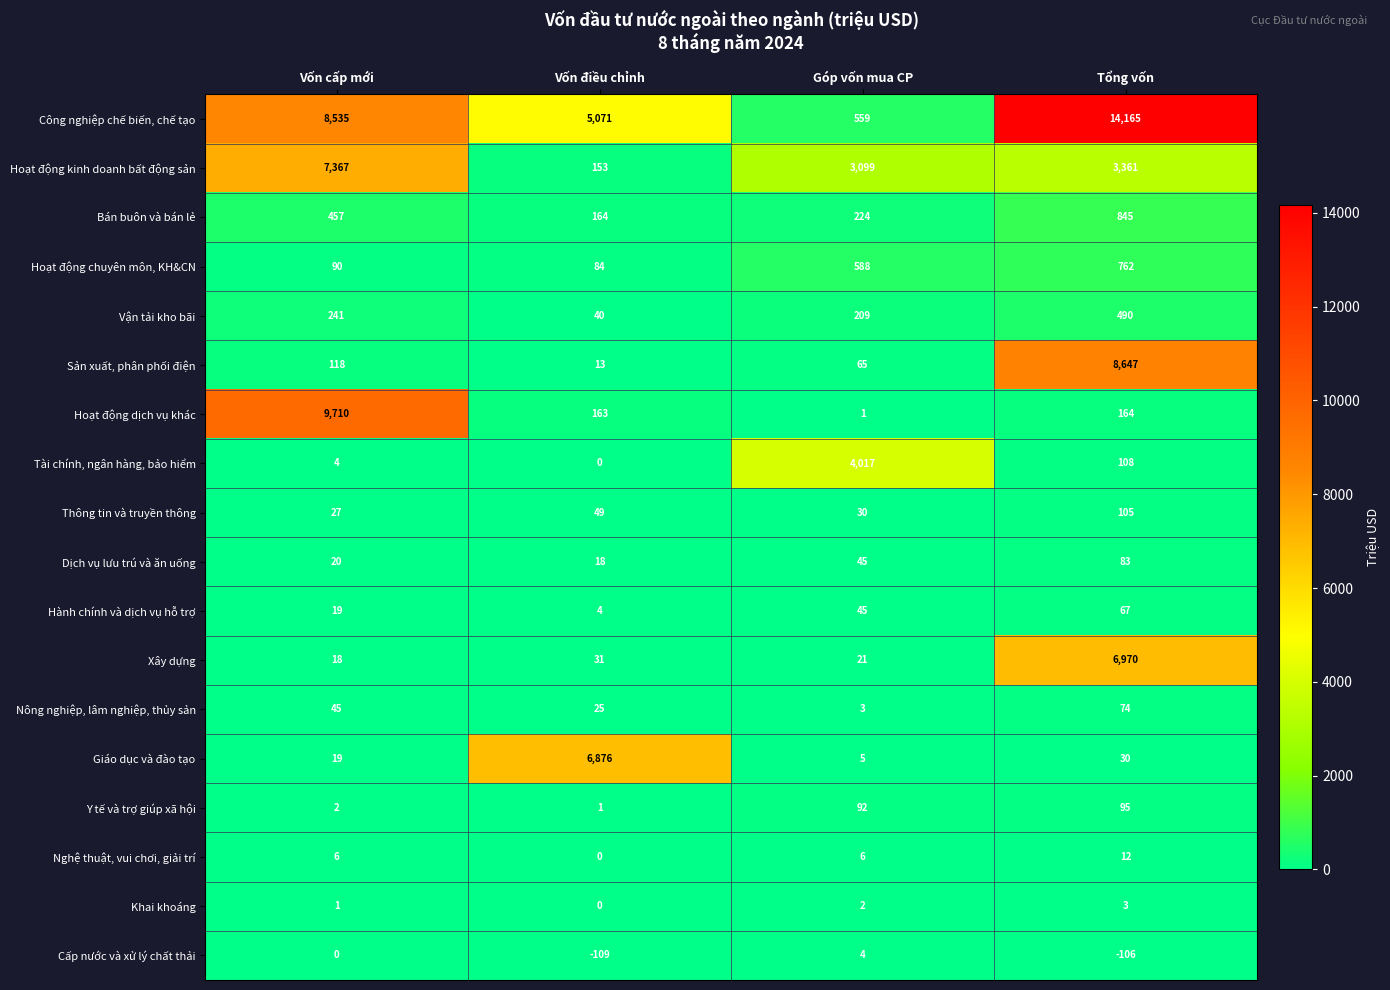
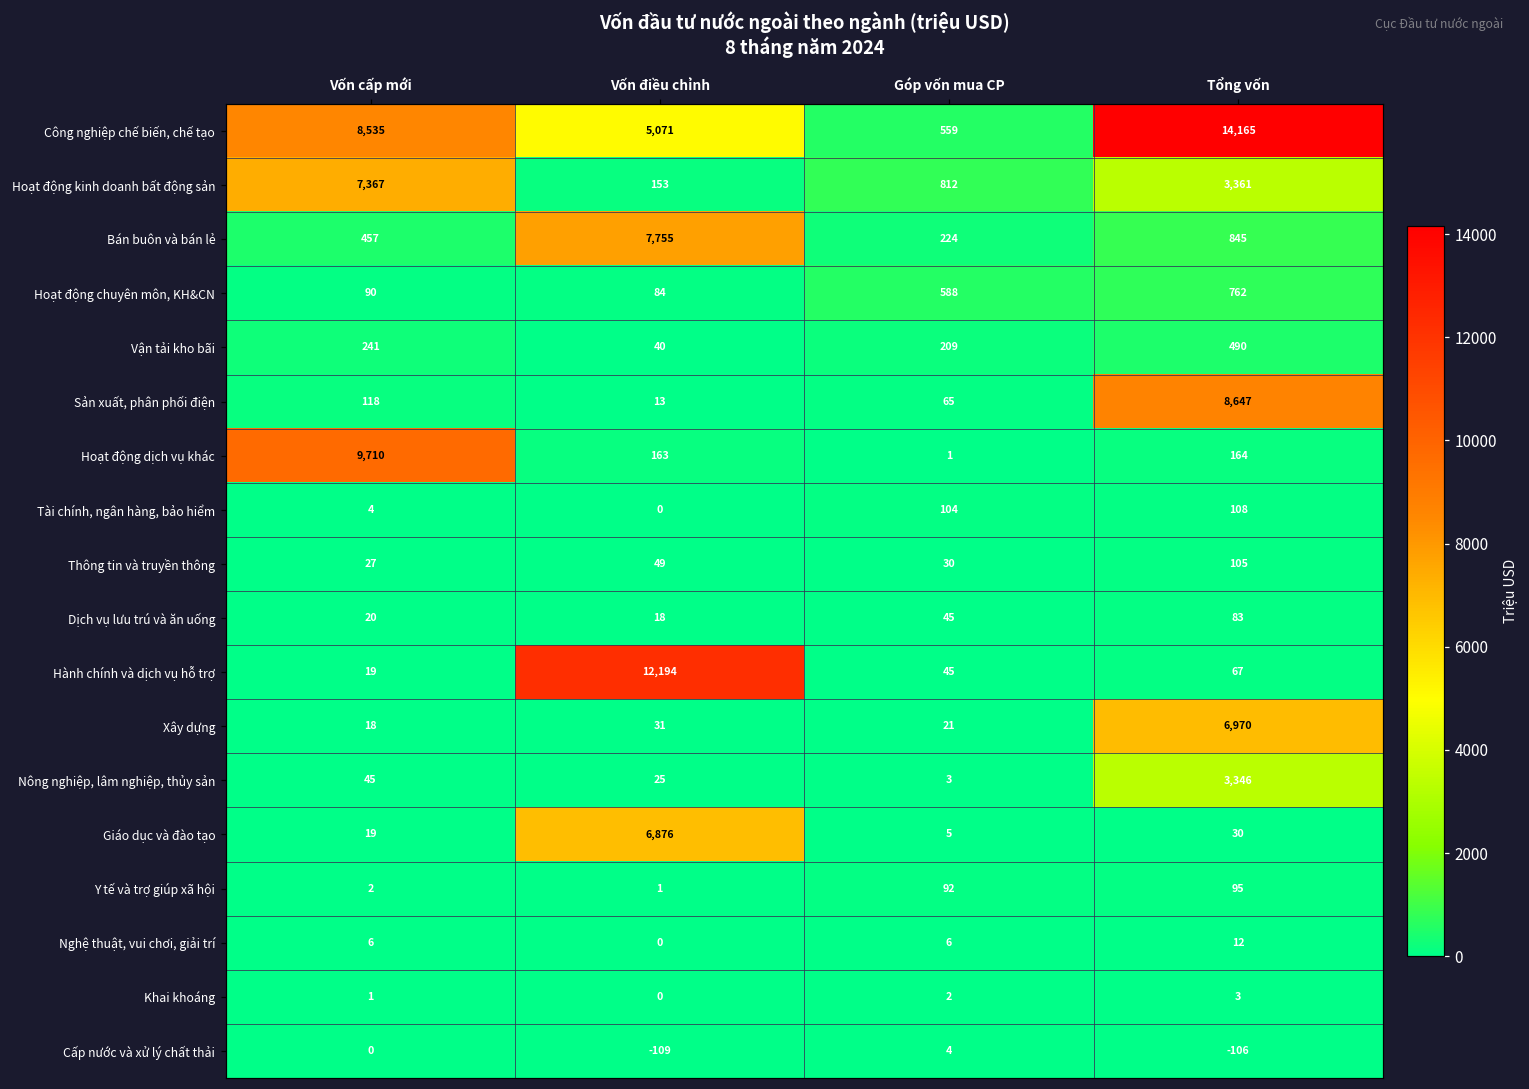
  {
    "Công nghiệp chế biến, chế tạo": {
      "Vốn cấp mới": "8,535",
      "Vốn điều chỉnh": "5,071",
      "Góp vốn mua CP": "559",
      "Tổng vốn": "14,165"
    },
    "Hoạt động kinh doanh bất động sản": {
      "Vốn cấp mới": "7,367",
      "Vốn điều chỉnh": "153",
-     "Góp vốn mua CP": "3,099",
+     "Góp vốn mua CP": "812",
      "Tổng vốn": "3,361"
    },
    "Bán buôn và bán lẻ": {
      "Vốn cấp mới": "457",
-     "Vốn điều chỉnh": "164",
+     "Vốn điều chỉnh": "7,755",
      "Góp vốn mua CP": "224",
      "Tổng vốn": "845"
    },
    "Hoạt động chuyên môn, KH&CN": {
      "Vốn cấp mới": "90",
      "Vốn điều chỉnh": "84",
      "Góp vốn mua CP": "588",
      "Tổng vốn": "762"
    },
    "Vận tải kho bãi": {
      "Vốn cấp mới": "241",
      "Vốn điều chỉnh": "40",
      "Góp vốn mua CP": "209",
      "Tổng vốn": "490"
    },
    "Sản xuất, phân phối điện": {
      "Vốn cấp mới": "118",
      "Vốn điều chỉnh": "13",
      "Góp vốn mua CP": "65",
      "Tổng vốn": "8,647"
    },
    "Hoạt động dịch vụ khác": {
      "Vốn cấp mới": "9,710",
      "Vốn điều chỉnh": "163",
      "Góp vốn mua CP": "1",
      "Tổng vốn": "164"
    },
    "Tài chính, ngân hàng, bảo hiểm": {
      "Vốn cấp mới": "4",
      "Vốn điều chỉnh": "0",
-     "Góp vốn mua CP": "4,017",
+     "Góp vốn mua CP": "104",
      "Tổng vốn": "108"
    },
    "Thông tin và truyền thông": {
      "Vốn cấp mới": "27",
      "Vốn điều chỉnh": "49",
      "Góp vốn mua CP": "30",
      "Tổng vốn": "105"
    },
    "Dịch vụ lưu trú và ăn uống": {
      "Vốn cấp mới": "20",
      "Vốn điều chỉnh": "18",
      "Góp vốn mua CP": "45",
      "Tổng vốn": "83"
    },
    "Hành chính và dịch vụ hỗ trợ": {
      "Vốn cấp mới": "19",
-     "Vốn điều chỉnh": "4",
+     "Vốn điều chỉnh": "12,194",
      "Góp vốn mua CP": "45",
      "Tổng vốn": "67"
    },
    "Xây dựng": {
      "Vốn cấp mới": "18",
      "Vốn điều chỉnh": "31",
      "Góp vốn mua CP": "21",
      "Tổng vốn": "6,970"
    },
    "Nông nghiệp, lâm nghiệp, thủy sản": {
      "Vốn cấp mới": "45",
      "Vốn điều chỉnh": "25",
      "Góp vốn mua CP": "3",
-     "Tổng vốn": "74"
+     "Tổng vốn": "3,346"
    },
    "Giáo dục và đào tạo": {
      "Vốn cấp mới": "19",
      "Vốn điều chỉnh": "6,876",
      "Góp vốn mua CP": "5",
      "Tổng vốn": "30"
    },
    "Y tế và trợ giúp xã hội": {
      "Vốn cấp mới": "2",
      "Vốn điều chỉnh": "1",
      "Góp vốn mua CP": "92",
      "Tổng vốn": "95"
    },
    "Nghệ thuật, vui chơi, giải trí": {
      "Vốn cấp mới": "6",
      "Vốn điều chỉnh": "0",
      "Góp vốn mua CP": "6",
      "Tổng vốn": "12"
    },
    "Khai khoáng": {
      "Vốn cấp mới": "1",
      "Vốn điều chỉnh": "0",
      "Góp vốn mua CP": "2",
      "Tổng vốn": "3"
    },
    "Cấp nước và xử lý chất thải": {
      "Vốn cấp mới": "0",
      "Vốn điều chỉnh": "-109",
      "Góp vốn mua CP": "4",
      "Tổng vốn": "-106"
    }
  }
